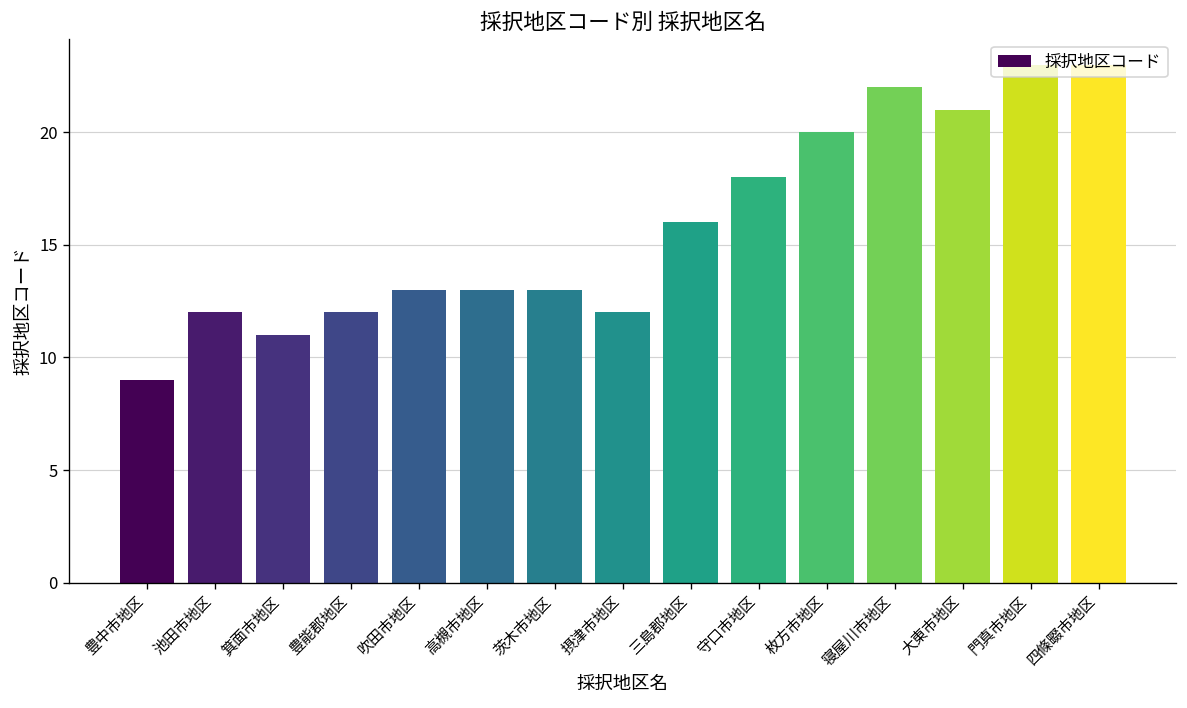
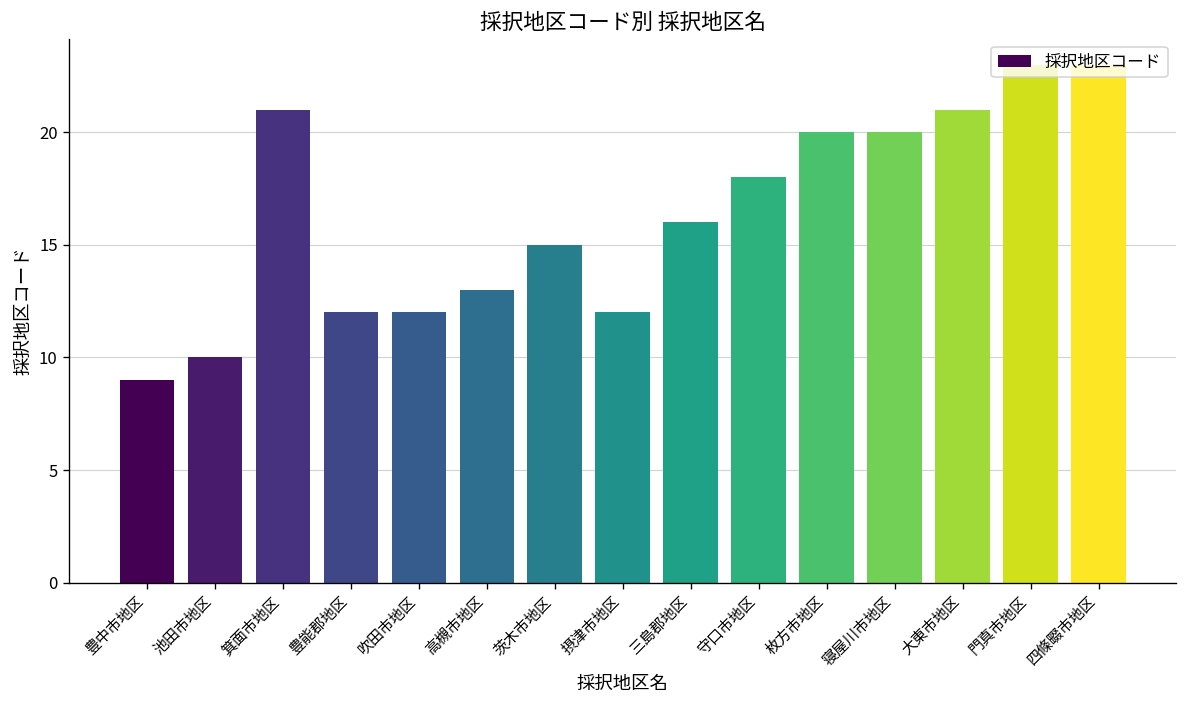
  {
    "豊中市地区": 9,
-   "池田市地区": 12,
-   "箕面市地区": 11,
+   "池田市地区": 10,
+   "箕面市地区": 21,
    "豊能郡地区": 12,
-   "吹田市地区": 13,
+   "吹田市地区": 12,
    "高槻市地区": 13,
-   "茨木市地区": 13,
+   "茨木市地区": 15,
    "摂津市地区": 12,
    "三島郡地区": 16,
    "守口市地区": 18,
    "枚方市地区": 20,
-   "寝屋川市地区": 22,
+   "寝屋川市地区": 20,
    "大東市地区": 21
  }
